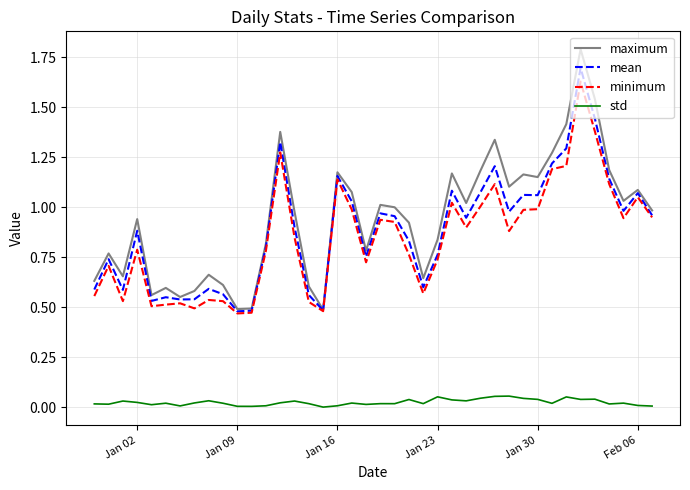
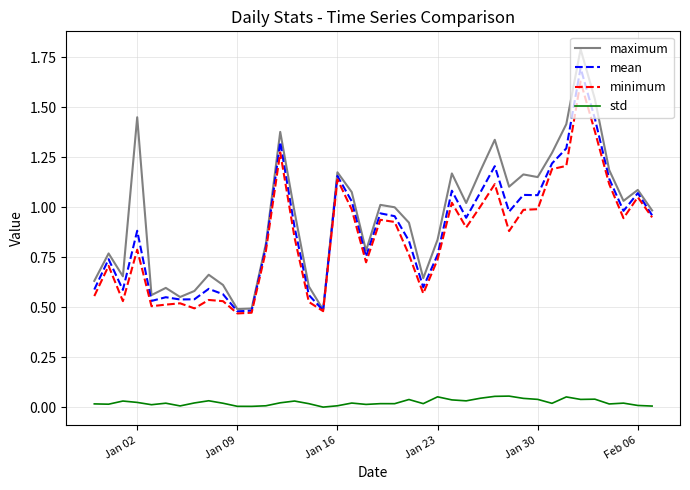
  {
    "maximum": {
-     "Jan 02": 0.94,
+     "Jan 02": 1.45,
      "Jan 16": 1.18,
      "Jan 23": 0.84,
      "Jan 30": 1.15,
      "Feb 06": 1.09
    },
    "mean": {
      "Jan 02": 0.88,
      "Jan 16": 1.16,
      "Jan 23": 0.76,
      "Jan 30": 1.06,
      "Feb 06": 1.07
    },
    "minimum": {
      "Jan 02": 0.79,
      "Jan 16": 1.14,
      "Jan 23": 0.74,
      "Jan 30": 0.99,
      "Feb 06": 1.05
    },
    "std": {
      "Jan 02": 0.03,
      "Jan 09": 0.01,
      "Jan 16": 0.01,
      "Jan 23": 0.05,
      "Jan 30": 0.04,
      "Feb 06": 0.01
    }
  }
